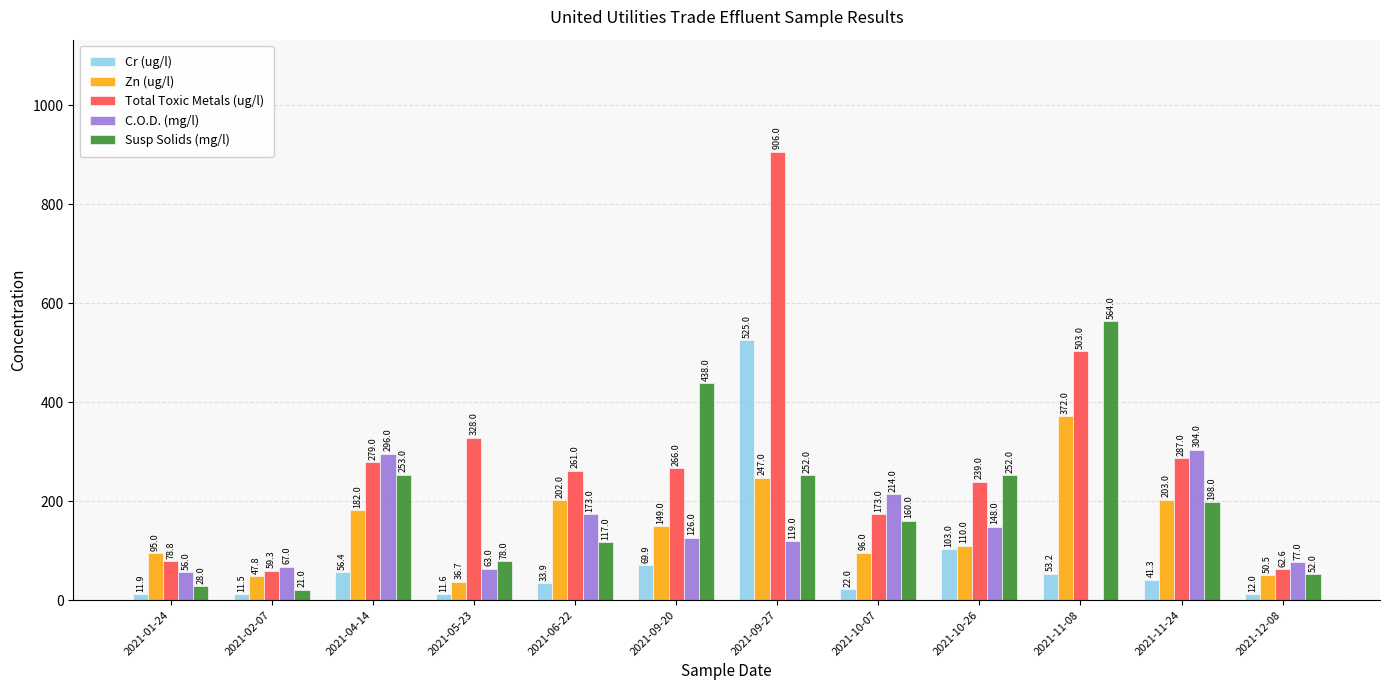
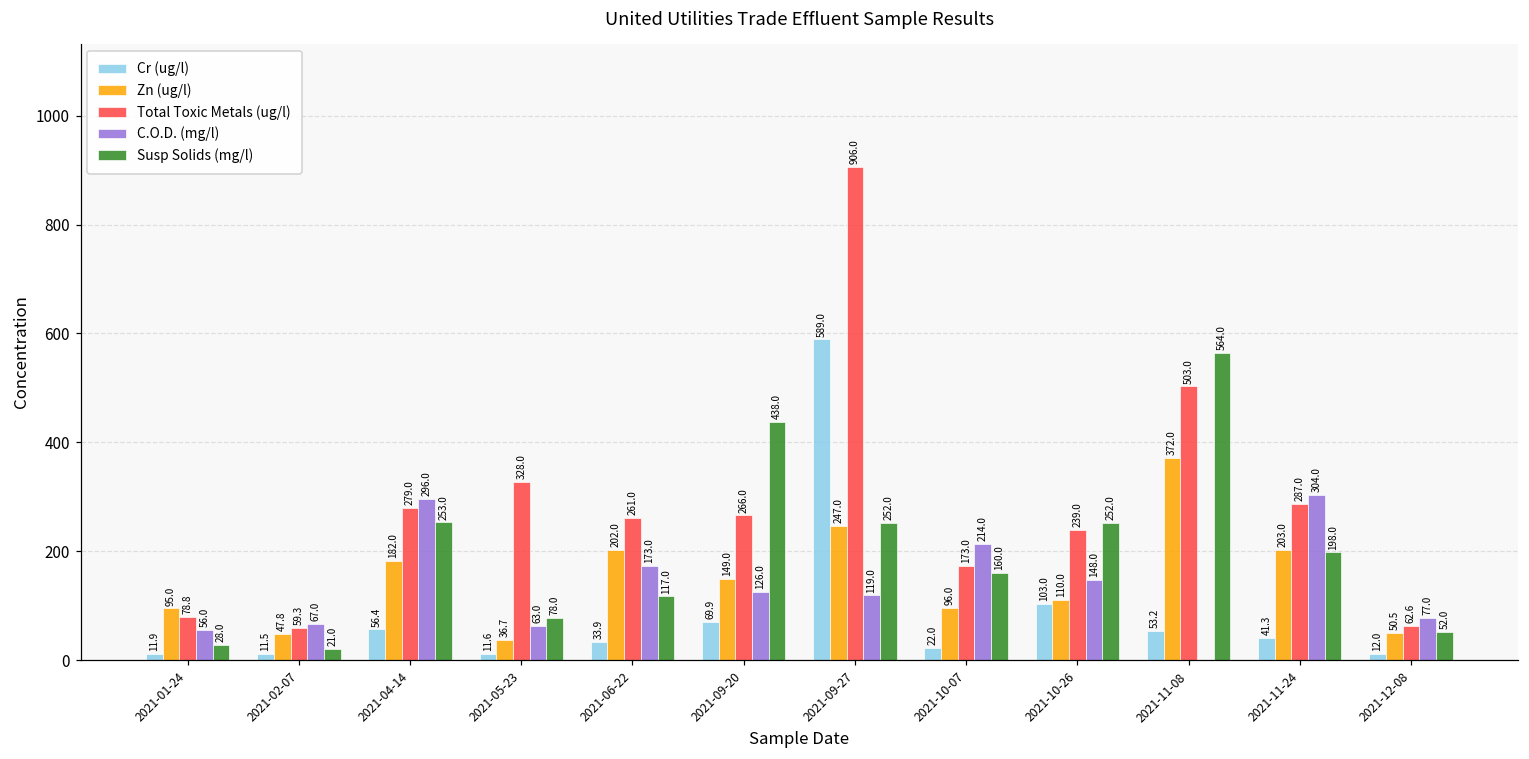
  {
    "Cr (ug/l)": {
      "2021-01-24": 11.9,
      "2021-02-07": 11.5,
      "2021-04-14": 56.4,
      "2021-05-23": 11.6,
      "2021-06-22": 33.9,
      "2021-09-20": 69.9,
-     "2021-09-27": 525.0,
+     "2021-09-27": 589.0,
      "2021-10-07": 22.0,
      "2021-10-26": 103.0,
      "2021-11-08": 53.2,
      "2021-11-24": 41.3,
      "2021-12-08": 12.0
    },
    "Zn (ug/l)": {
      "2021-01-24": 95.0,
      "2021-02-07": 47.8,
      "2021-04-14": 182.0,
      "2021-05-23": 36.7,
      "2021-06-22": 202.0,
      "2021-09-20": 149.0,
      "2021-09-27": 247.0,
      "2021-10-07": 96.0,
      "2021-10-26": 110.0,
      "2021-11-08": 372.0,
      "2021-11-24": 203.0,
      "2021-12-08": 50.5
    },
    "Total Toxic Metals (ug/l)": {
      "2021-01-24": 78.8,
      "2021-02-07": 59.3,
      "2021-04-14": 279.0,
      "2021-05-23": 328.0,
      "2021-06-22": 261.0,
      "2021-09-20": 266.0,
      "2021-09-27": 906.0,
      "2021-10-07": 173.0,
      "2021-10-26": 239.0,
      "2021-11-08": 503.0,
      "2021-11-24": 287.0,
      "2021-12-08": 62.6
    },
    "C.O.D. (mg/l)": {
      "2021-01-24": 56.0,
      "2021-02-07": 67.0,
      "2021-04-14": 296.0,
      "2021-05-23": 63.0,
      "2021-06-22": 173.0,
      "2021-09-20": 126.0,
      "2021-09-27": 119.0,
      "2021-10-07": 214.0,
      "2021-10-26": 148.0,
      "2021-11-24": 304.0,
      "2021-12-08": 77.0
    },
    "Susp Solids (mg/l)": {
      "2021-01-24": 28.0,
      "2021-02-07": 21.0,
      "2021-04-14": 253.0,
      "2021-05-23": 78.0,
      "2021-06-22": 117.0,
      "2021-09-20": 438.0,
      "2021-09-27": 252.0,
      "2021-10-07": 160.0,
      "2021-10-26": 252.0,
      "2021-11-08": 564.0,
      "2021-11-24": 198.0,
      "2021-12-08": 52.0
    }
  }
